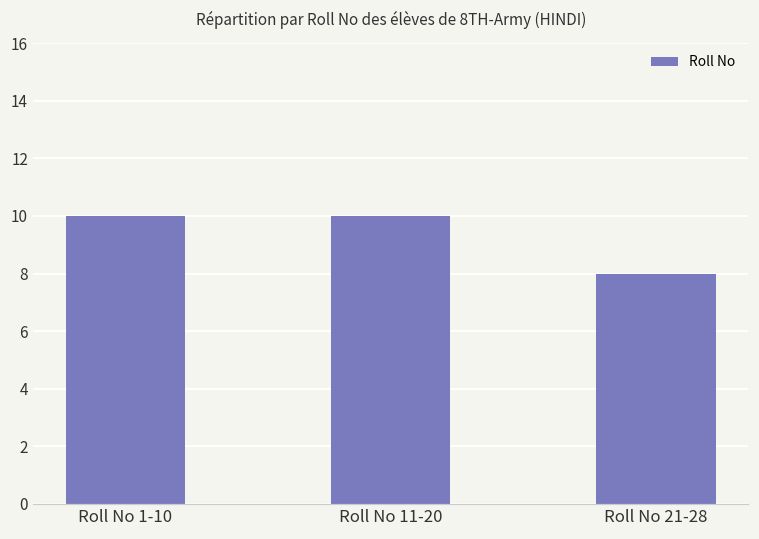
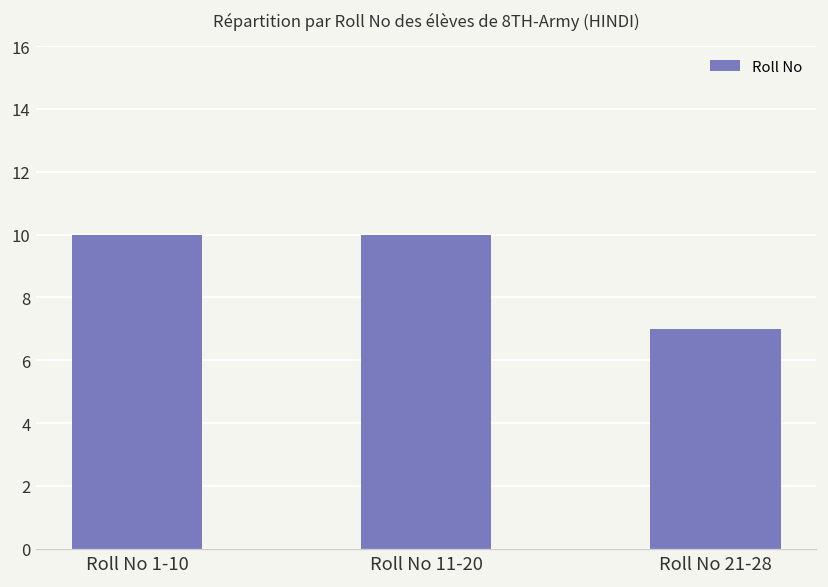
  {
    "Roll No 1-10": 10,
    "Roll No 11-20": 10,
-   "Roll No 21-28": 8
+   "Roll No 21-28": 7
  }
